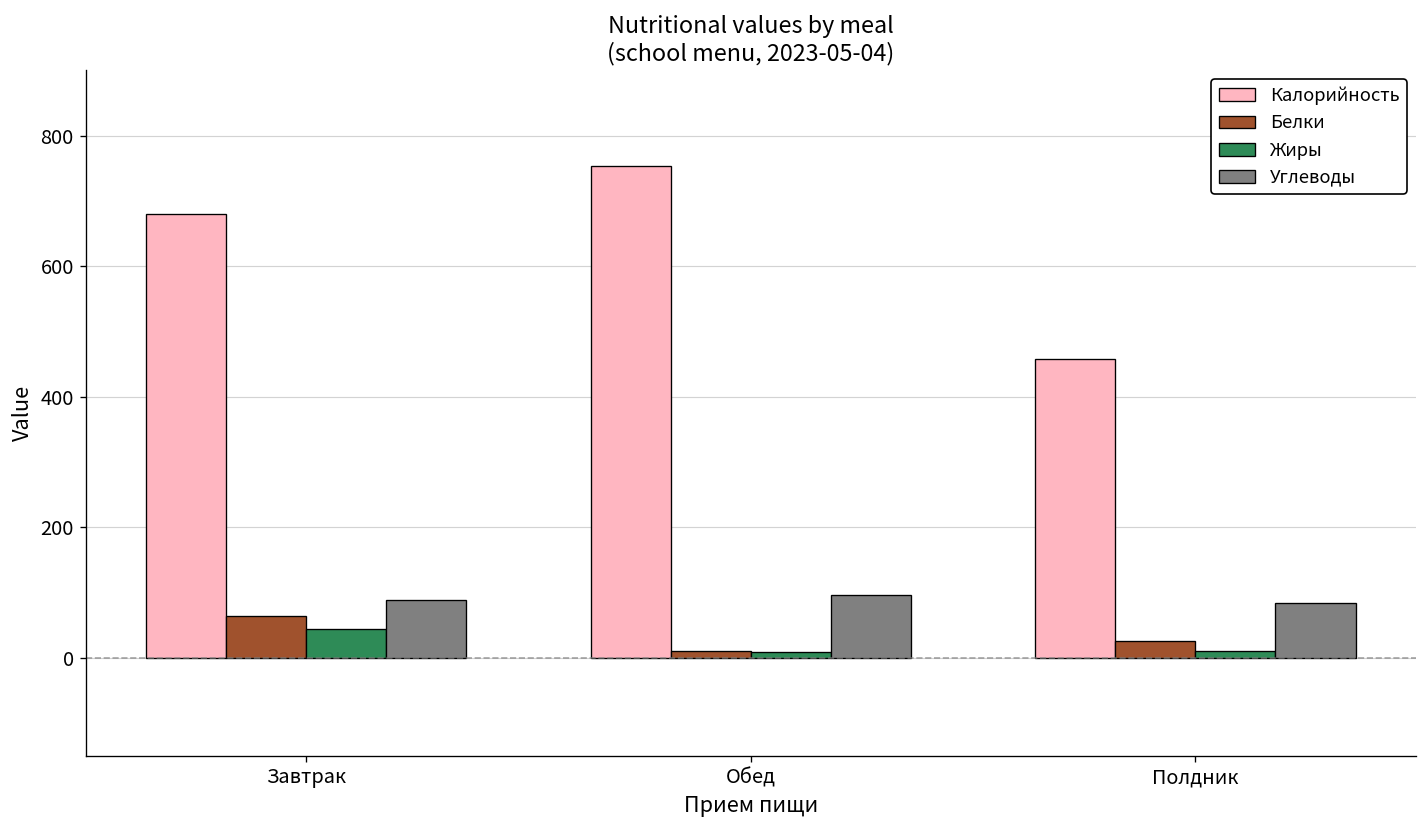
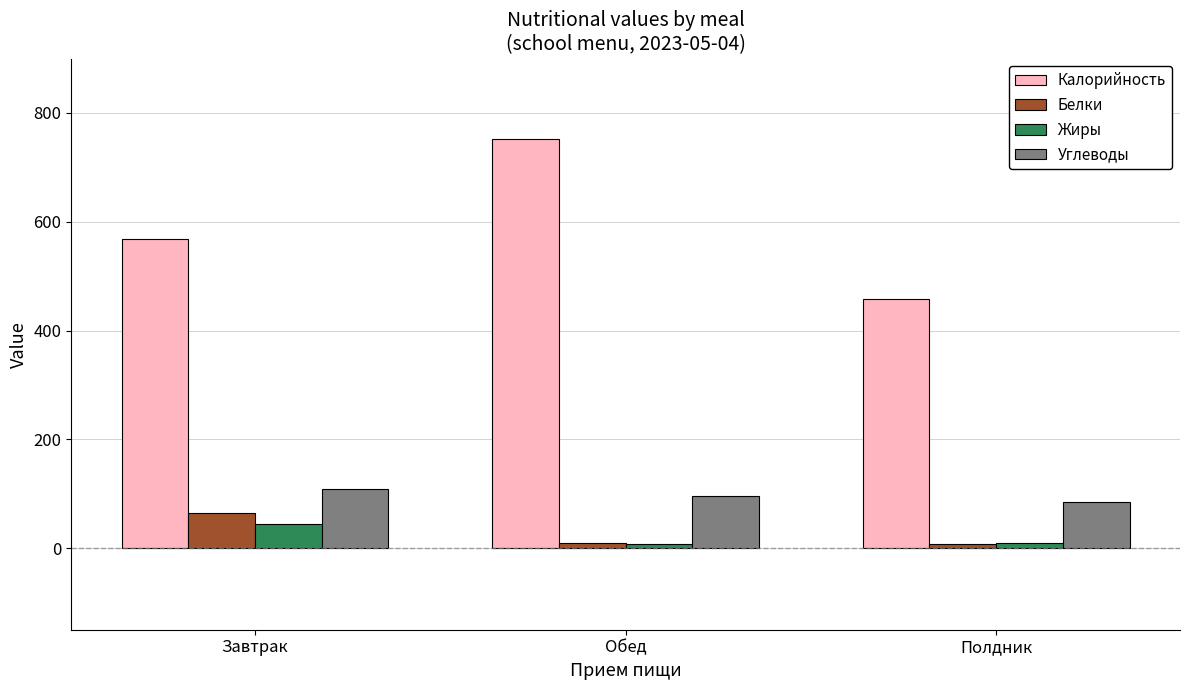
  {
    "Калорийность": {
-     "Завтрак": 680,
+     "Завтрак": 570,
      "Обед": 750,
      "Полдник": 460
    },
    "Белки": {
      "Завтрак": 60,
      "Обед": 10,
-     "Полдник": 30
+     "Полдник": 10
    },
    "Жиры": {
      "Завтрак": 40,
      "Обед": 10,
      "Полдник": 10
    },
    "Углеводы": {
-     "Завтрак": 90,
+     "Завтрак": 110,
      "Обед": 100,
      "Полдник": 80
    }
  }
